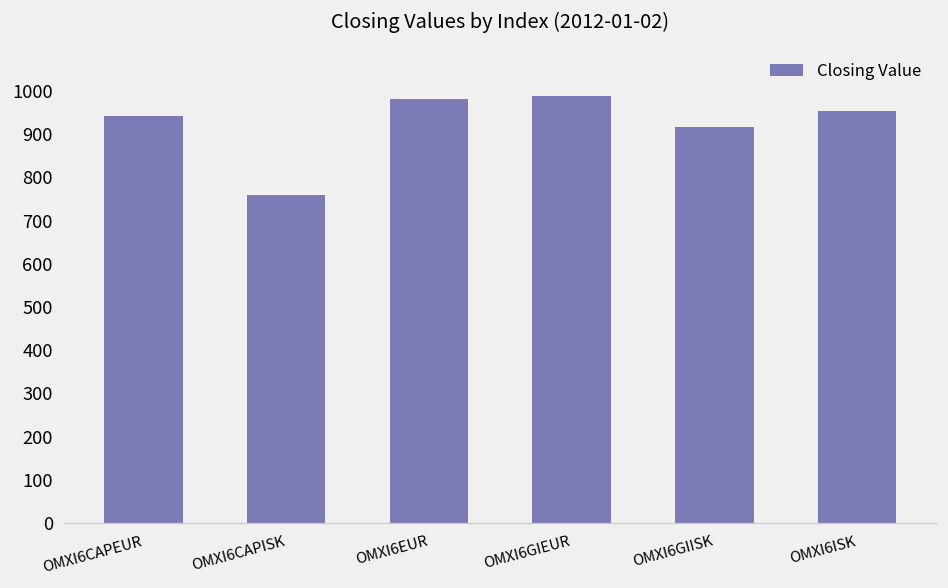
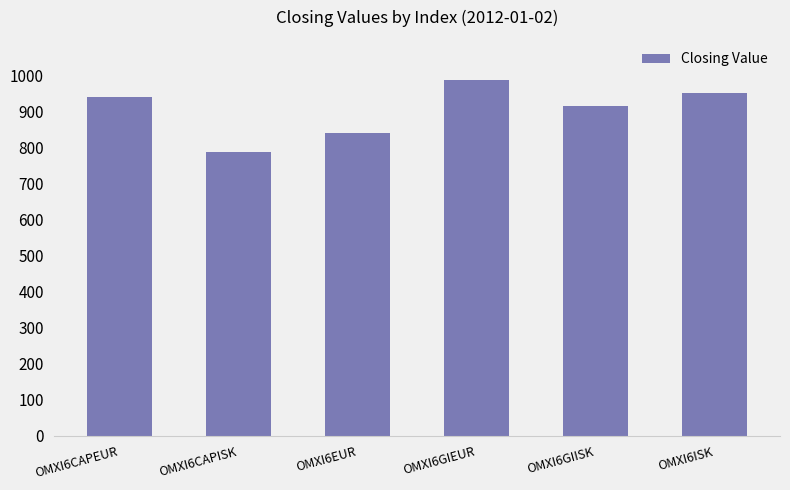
  {
    "OMXI6CAPEUR": 940,
-   "OMXI6CAPISK": 760,
-   "OMXI6EUR": 980,
+   "OMXI6CAPISK": 790,
+   "OMXI6EUR": 840,
    "OMXI6GIEUR": 990,
    "OMXI6GIISK": 920,
    "OMXI6ISK": 950
  }
